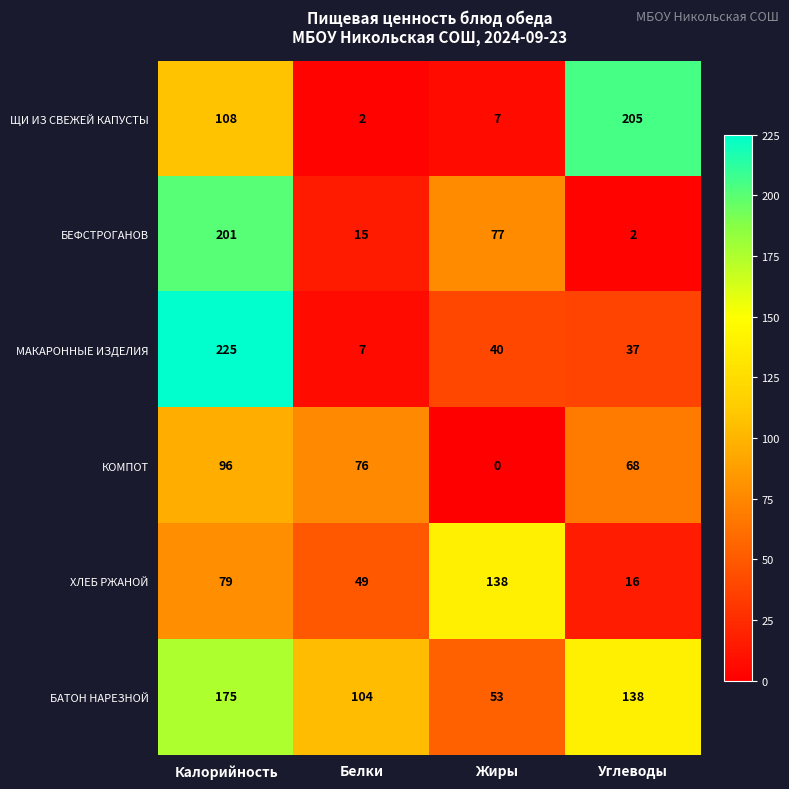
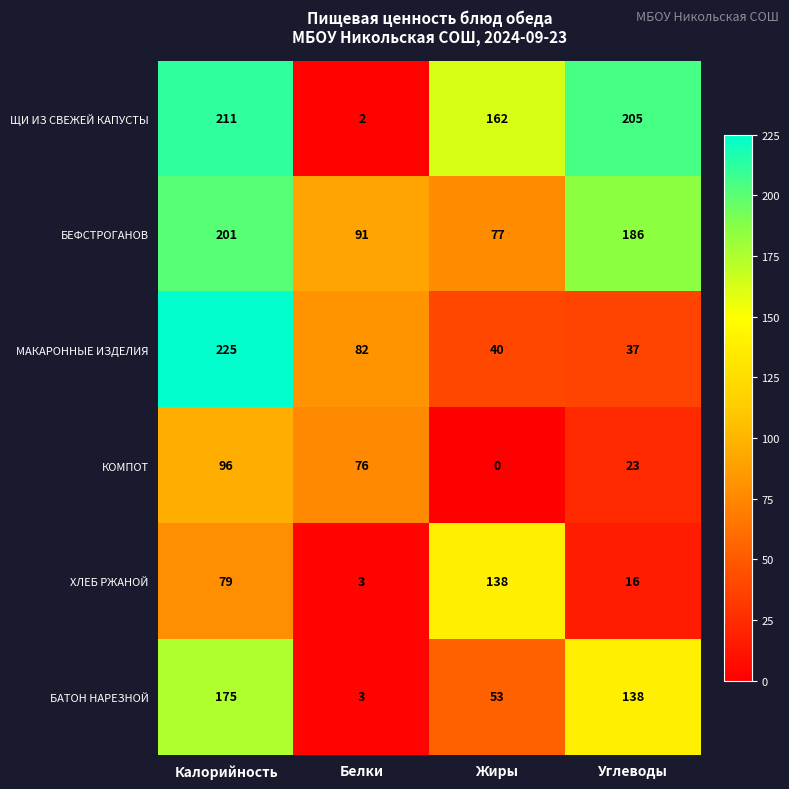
  {
    "ЩИ ИЗ СВЕЖЕЙ КАПУСТЫ": {
-     "Калорийность": 108,
+     "Калорийность": 211,
      "Белки": 2,
-     "Жиры": 7,
+     "Жиры": 162,
      "Углеводы": 205
    },
    "БЕФСТРОГАНОВ": {
      "Калорийность": 201,
-     "Белки": 15,
+     "Белки": 91,
      "Жиры": 77,
-     "Углеводы": 2
+     "Углеводы": 186
    },
    "МАКАРОННЫЕ ИЗДЕЛИЯ": {
      "Калорийность": 225,
-     "Белки": 7,
+     "Белки": 82,
      "Жиры": 40,
      "Углеводы": 37
    },
    "КОМПОТ": {
      "Калорийность": 96,
      "Белки": 76,
      "Жиры": 0,
-     "Углеводы": 68
+     "Углеводы": 23
    },
    "ХЛЕБ РЖАНОЙ": {
      "Калорийность": 79,
-     "Белки": 49,
+     "Белки": 3,
      "Жиры": 138,
      "Углеводы": 16
    },
    "БАТОН НАРЕЗНОЙ": {
      "Калорийность": 175,
-     "Белки": 104,
+     "Белки": 3,
      "Жиры": 53,
      "Углеводы": 138
    }
  }
